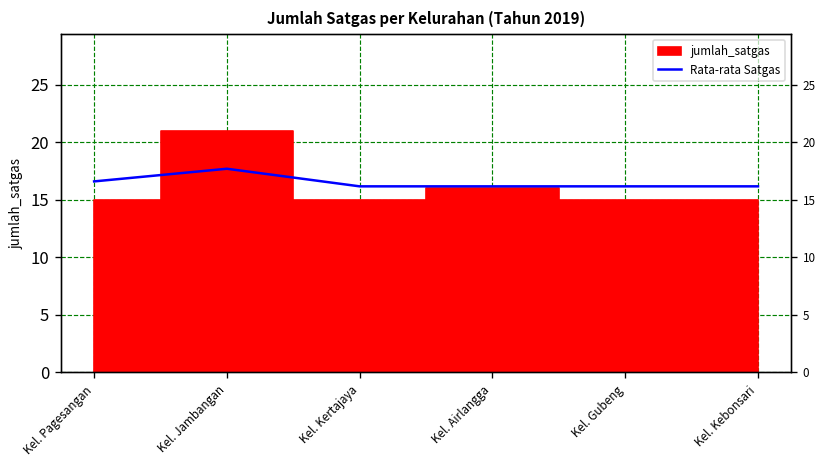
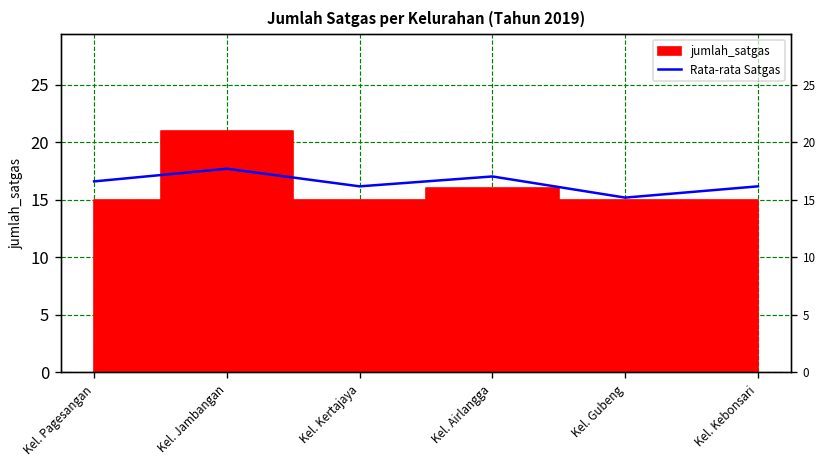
  {
    "Rata-rata Satgas": {
      "Kel. Pagesangan": 17,
      "Kel. Jambangan": 18,
      "Kel. Kertajaya": 16,
-     "Kel. Airlangga": 16,
-     "Kel. Gubeng": 16,
+     "Kel. Airlangga": 17,
+     "Kel. Gubeng": 15,
      "Kel. Kebonsari": 16
    }
  }
